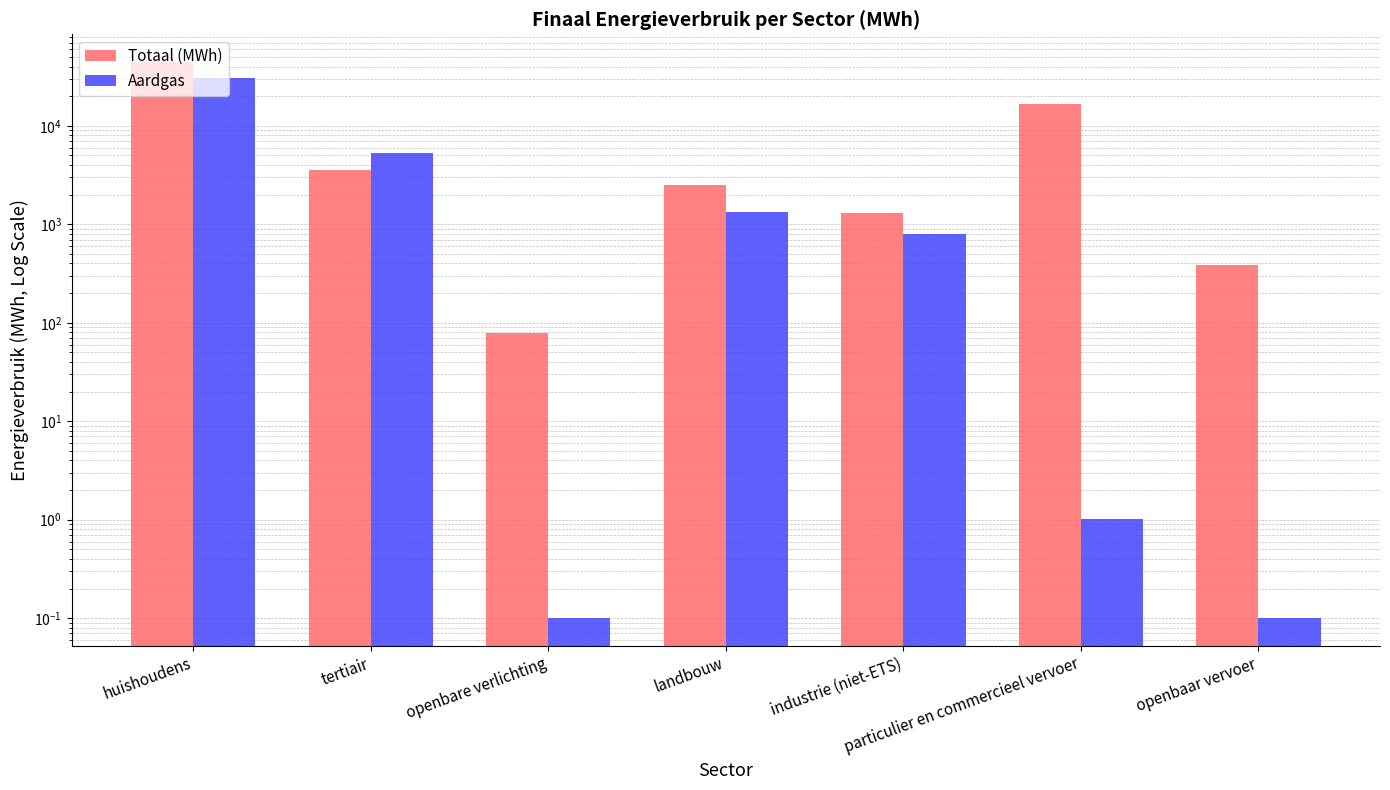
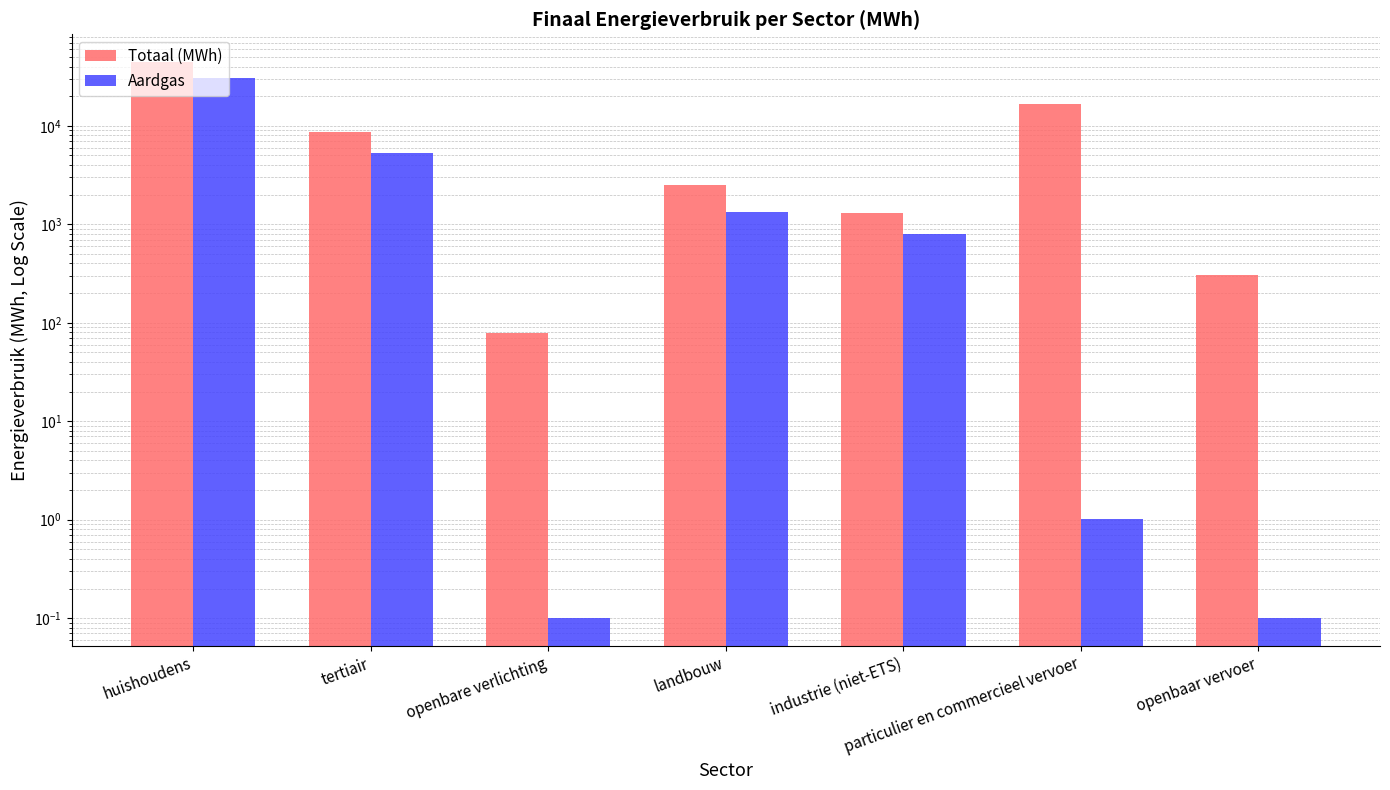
  {
    "Totaal (MWh)": {
-     "tertiair": 3500,
+     "tertiair": 9000,
      "openbare verlichting": 80,
      "landbouw": 2500,
      "industrie (niet-ETS)": 1300,
      "particulier en commercieel vervoer": 17000,
-     "openbaar vervoer": 390
+     "openbaar vervoer": 310
    },
    "Aardgas": {
      "tertiair": 5000,
      "openbare verlichting": 0.10,
      "landbouw": 1300,
      "industrie (niet-ETS)": 800,
      "particulier en commercieel vervoer": 1,
      "openbaar vervoer": 0.10
    }
  }
